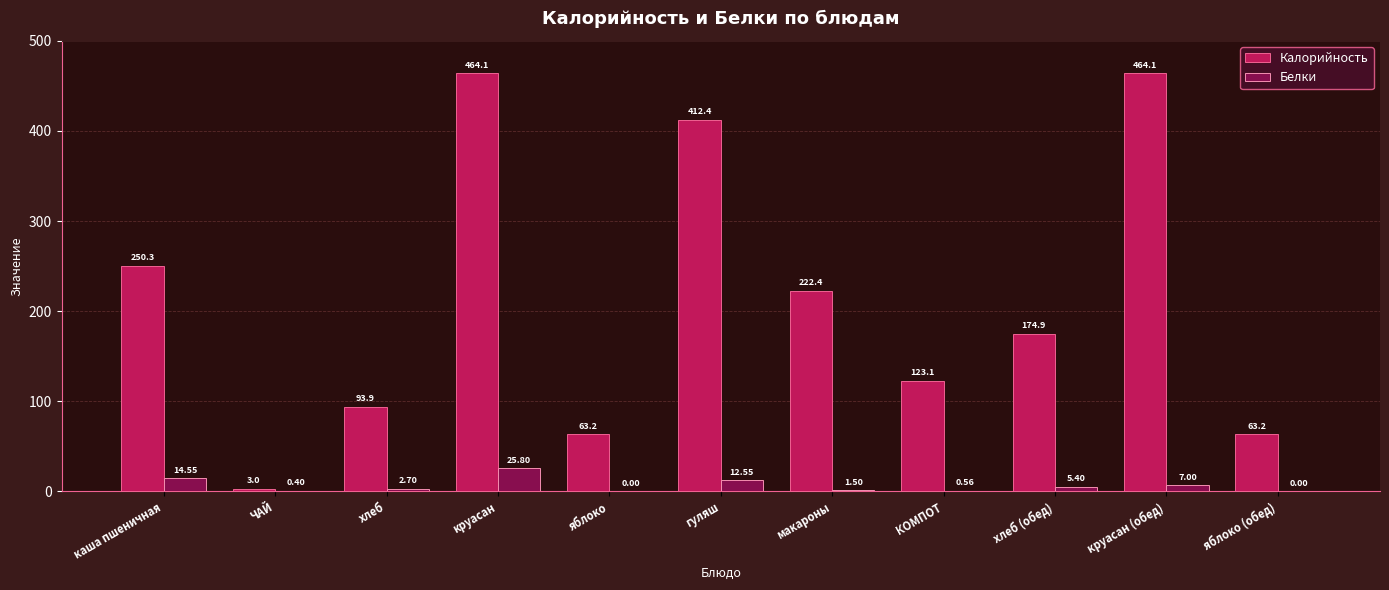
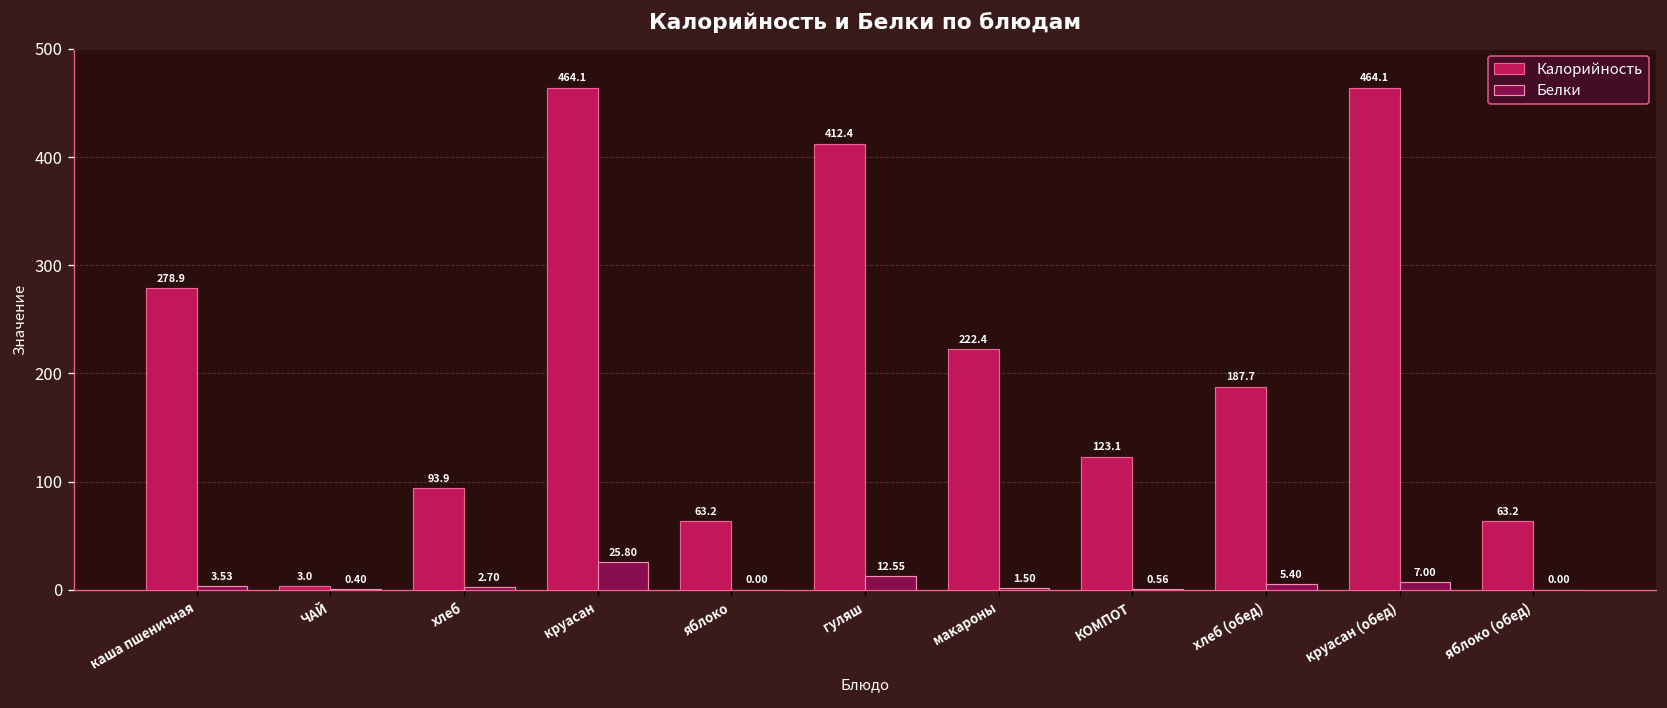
  {
    "Калорийность": {
-     "каша пшеничная": 250.3,
+     "каша пшеничная": 278.9,
      "ЧАЙ": 3.0,
      "хлеб": 93.9,
      "круасан": 464.1,
      "яблоко": 63.2,
      "гуляш": 412.4,
      "макароны": 222.4,
      "КОМПОТ": 123.1,
-     "хлеб (обед)": 174.9,
+     "хлеб (обед)": 187.7,
      "круасан (обед)": 464.1,
      "яблоко (обед)": 63.2
    },
    "Белки": {
-     "каша пшеничная": 14.55,
+     "каша пшеничная": 3.53,
      "ЧАЙ": 0.40,
      "хлеб": 2.70,
      "круасан": 25.80,
      "яблоко": 0.00,
      "гуляш": 12.55,
      "макароны": 1.50,
      "КОМПОТ": 0.56,
      "хлеб (обед)": 5.40,
      "круасан (обед)": 7.00,
      "яблоко (обед)": 0.00
    }
  }
